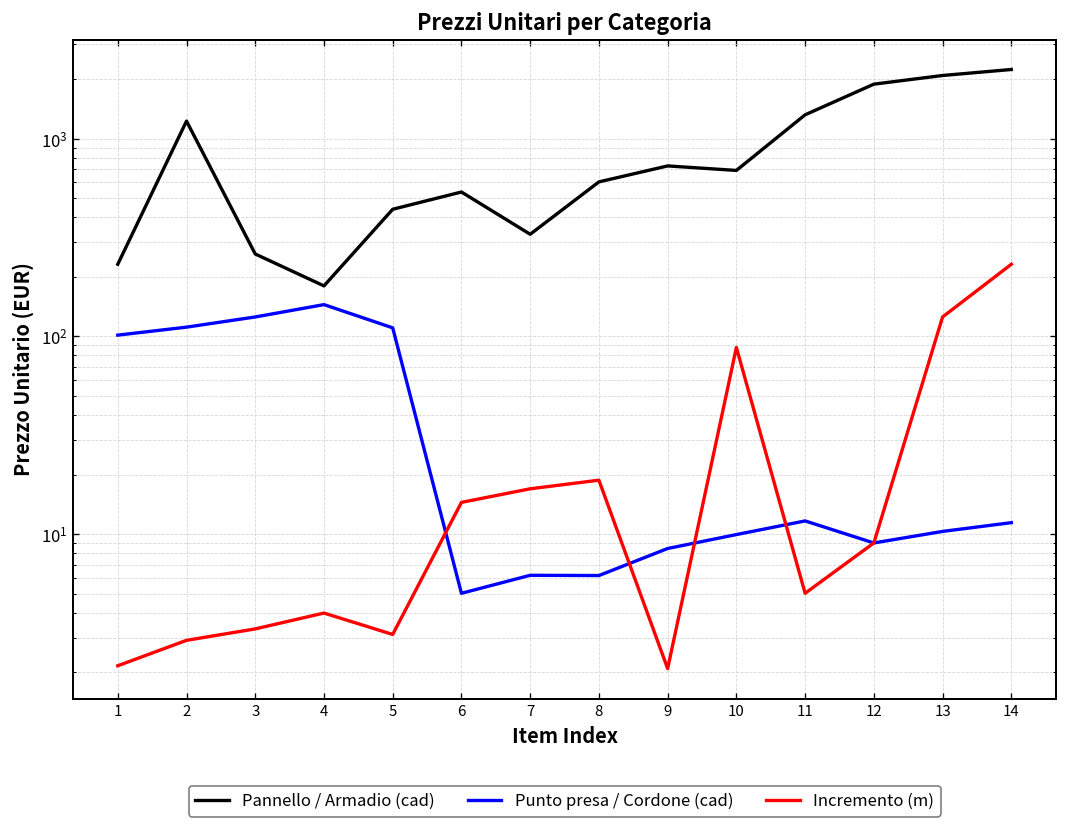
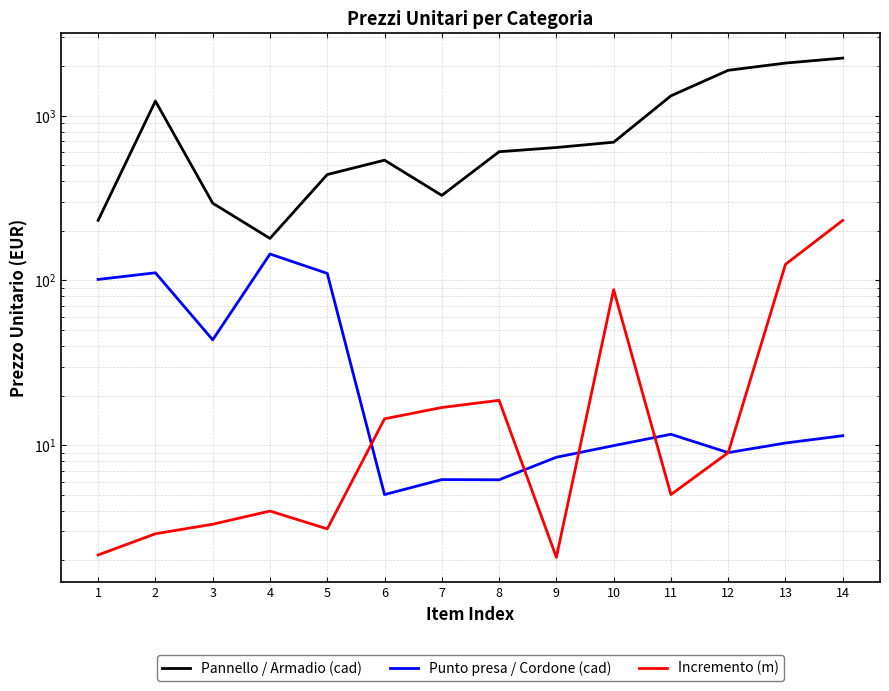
  {
    "Pannello / Armadio (cad)": {
      "1": 230,
      "2": 1200,
-     "3": 260,
+     "3": 290,
      "4": 180,
      "5": 440,
      "6": 540,
      "7": 330,
      "8": 600,
-     "9": 700,
+     "9": 640,
      "10": 690,
      "11": 1300,
      "12": 1900,
      "13": 2100,
      "14": 2200
    },
    "Punto presa / Cordone (cad)": {
      "1": 100,
      "2": 110,
-     "3": 130,
+     "3": 44,
      "4": 140,
      "5": 110,
      "6": 5,
      "7": 6,
      "8": 6,
      "9": 8,
      "10": 10,
      "11": 12,
      "13": 10,
      "14": 11
    },
    "Incremento (m)": {
      "1": 2.2,
      "2": 3,
      "3": 3.3,
      "4": 4,
      "5": 3.1,
      "6": 14,
      "7": 17,
      "8": 19,
      "9": 2.1,
      "10": 90,
      "11": 5,
      "13": 130,
      "14": 230
    }
  }
